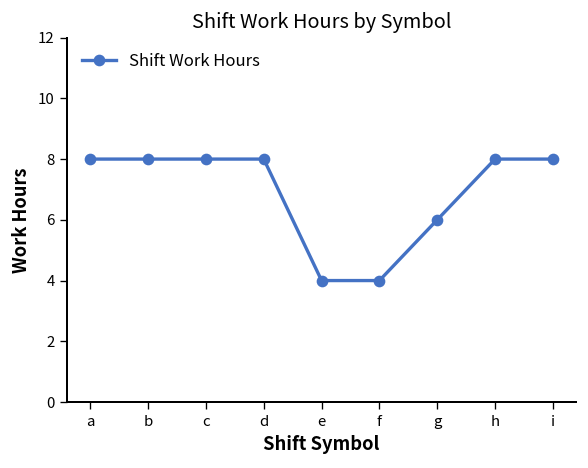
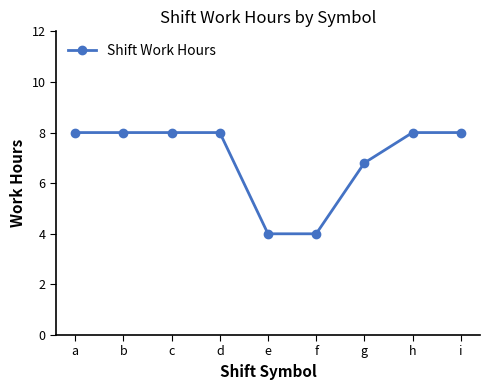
  {
    "a": 8.0,
    "b": 8.0,
    "c": 8.0,
    "d": 8.0,
    "e": 4.0,
    "f": 4.0,
-   "g": 6.0,
+   "g": 6.8,
    "h": 8.0,
    "i": 8.0
  }
